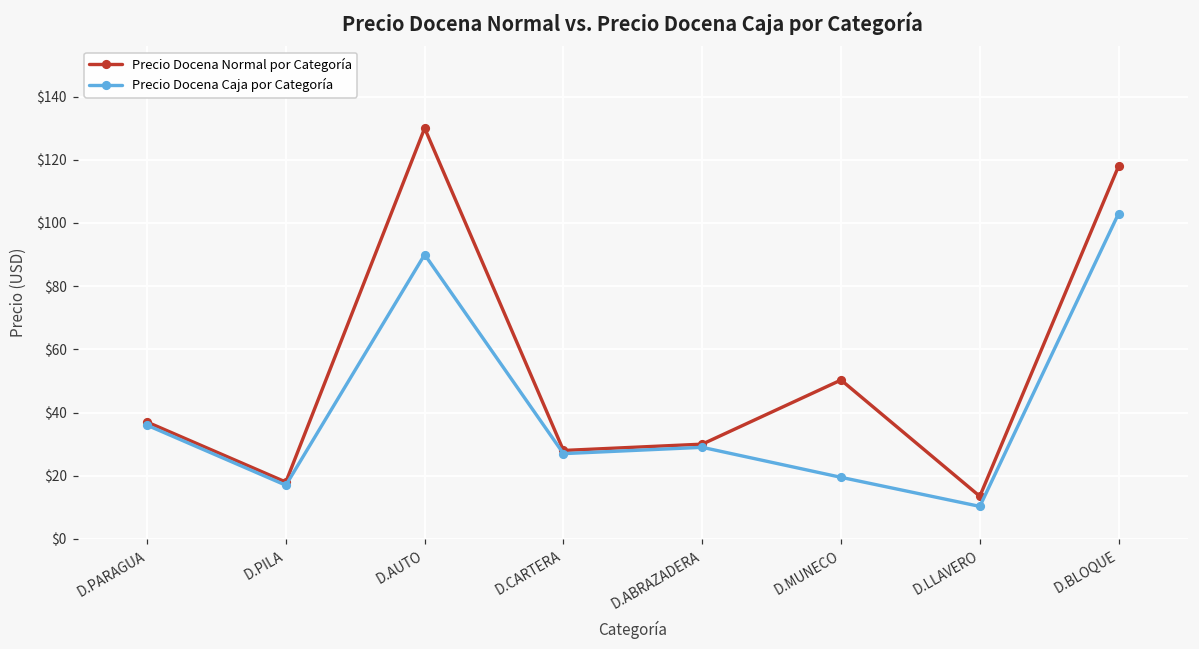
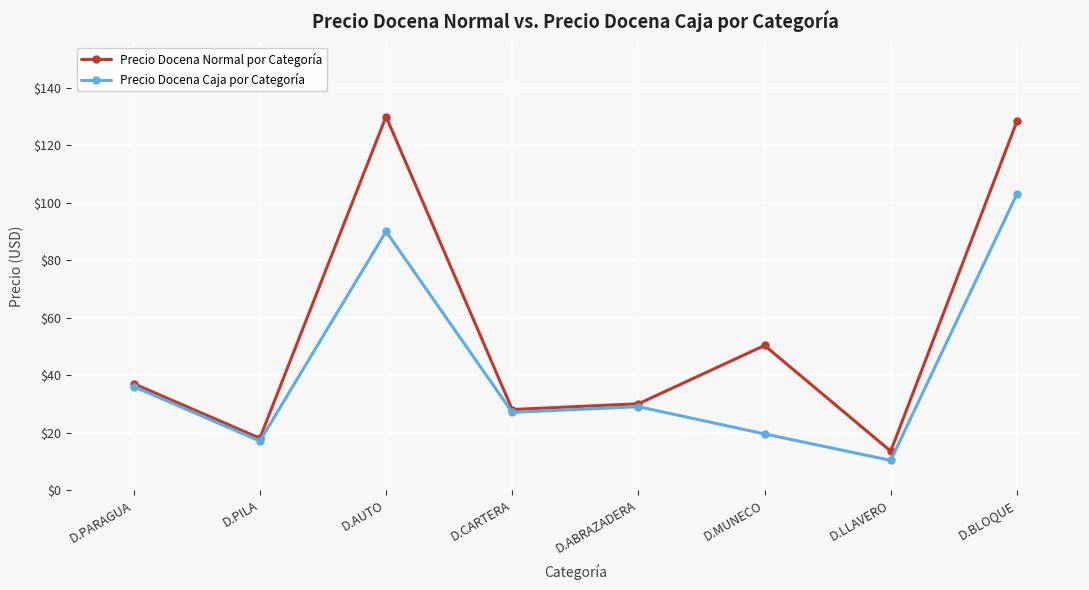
  {
    "Precio Docena Normal por Categoría": {
      "D.PARAGUA": "$37",
      "D.PILA": "$18",
      "D.AUTO": "$130",
      "D.CARTERA": "$28",
      "D.ABRAZADERA": "$30",
      "D.MUNECO": "$50",
      "D.LLAVERO": "$14",
-     "D.BLOQUE": "$118"
+     "D.BLOQUE": "$128"
    },
    "Precio Docena Caja por Categoría": {
      "D.PARAGUA": "$36",
      "D.PILA": "$17",
      "D.AUTO": "$90",
      "D.CARTERA": "$27",
      "D.ABRAZADERA": "$29",
      "D.MUNECO": "$20",
      "D.LLAVERO": "$10",
      "D.BLOQUE": "$103"
    }
  }
